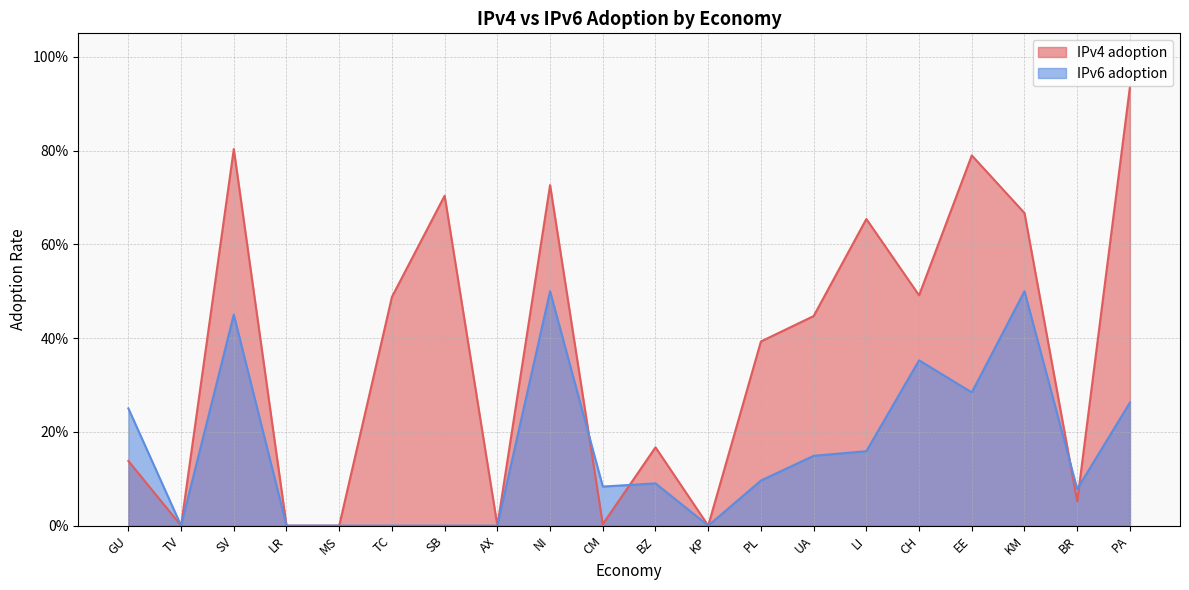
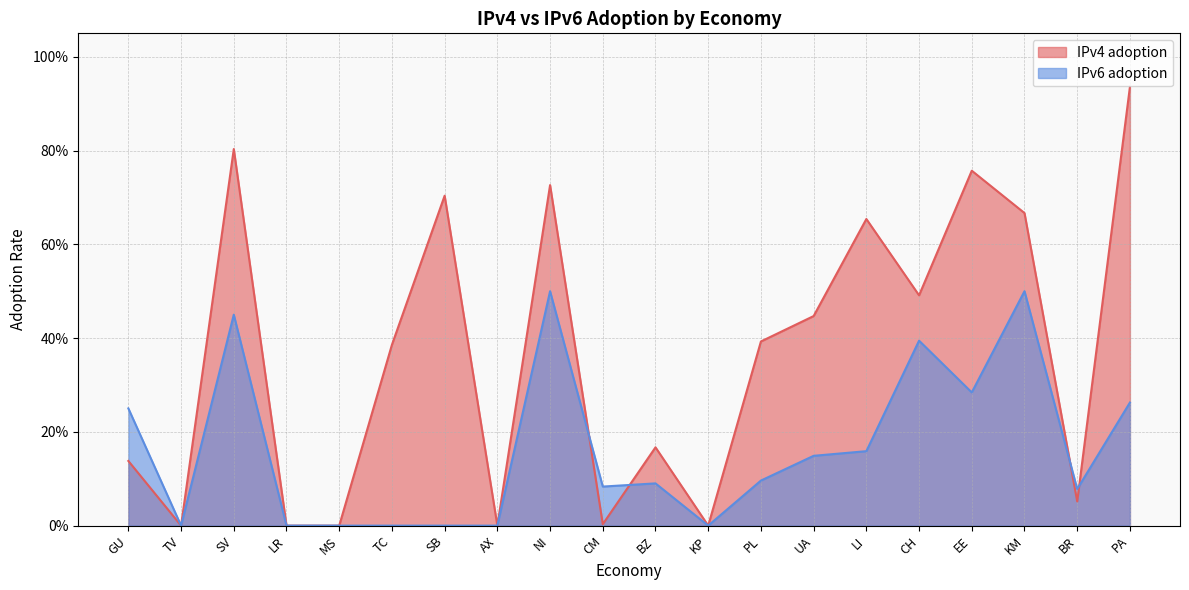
  {
    "IPv4 adoption": {
      "GU": "14%",
      "SV": "80%",
-     "TC": "49%",
+     "TC": "39%",
      "SB": "70%",
      "NI": "73%",
      "CM": "0%",
      "BZ": "17%",
      "PL": "39%",
      "UA": "45%",
      "LI": "65%",
      "CH": "49%",
-     "EE": "79%",
+     "EE": "76%",
      "KM": "67%",
      "BR": "5%",
      "PA": "94%"
    },
    "IPv6 adoption": {
      "GU": "25%",
      "SV": "45%",
      "TC": "0%",
      "SB": "0%",
      "NI": "50%",
      "CM": "8%",
      "BZ": "9%",
      "PL": "10%",
      "UA": "15%",
      "LI": "16%",
-     "CH": "35%",
+     "CH": "39%",
      "EE": "28%",
      "KM": "50%",
      "BR": "8%",
      "PA": "26%"
    }
  }
